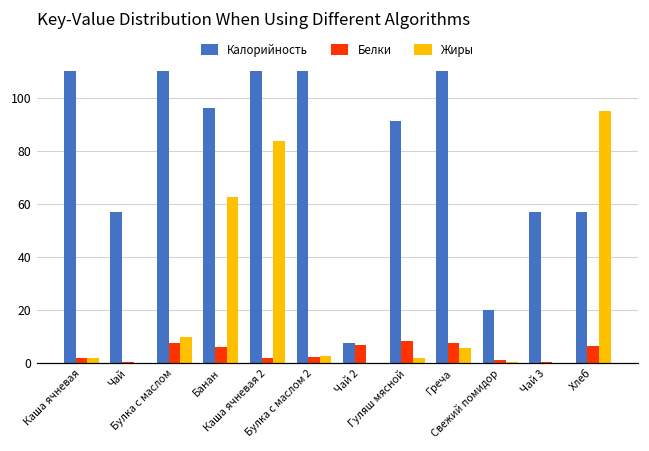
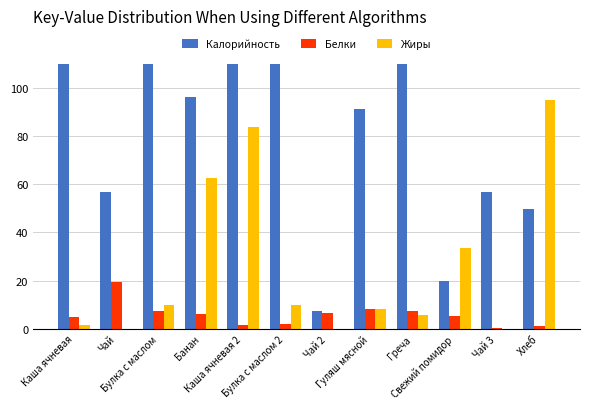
  {
    "Калорийность": {
      "Чай": 57,
      "Банан": 96,
      "Чай 2": 8,
      "Гуляш мясной": 91,
      "Свежий помидор": 20,
      "Чай 3": 57,
-     "Хлеб": 57
+     "Хлеб": 50
    },
    "Белки": {
-     "Каша ячневая": 2,
-     "Чай": 0,
+     "Каша ячневая": 5,
+     "Чай": 19,
      "Булка с маслом": 8,
      "Банан": 6,
      "Каша ячневая 2": 2,
      "Булка с маслом 2": 2,
      "Чай 2": 7,
      "Гуляш мясной": 8,
      "Греча": 7,
-     "Свежий помидор": 1,
-     "Хлеб": 7
+     "Свежий помидор": 5,
+     "Хлеб": 1
    },
    "Жиры": {
      "Каша ячневая": 2,
      "Чай": 0,
      "Булка с маслом": 10,
      "Банан": 63,
      "Каша ячневая 2": 84,
-     "Булка с маслом 2": 3,
+     "Булка с маслом 2": 10,
      "Чай 2": 0,
-     "Гуляш мясной": 2,
+     "Гуляш мясной": 8,
      "Греча": 6,
-     "Свежий помидор": 0,
+     "Свежий помидор": 34,
      "Чай 3": 0,
      "Хлеб": 95
    }
  }
